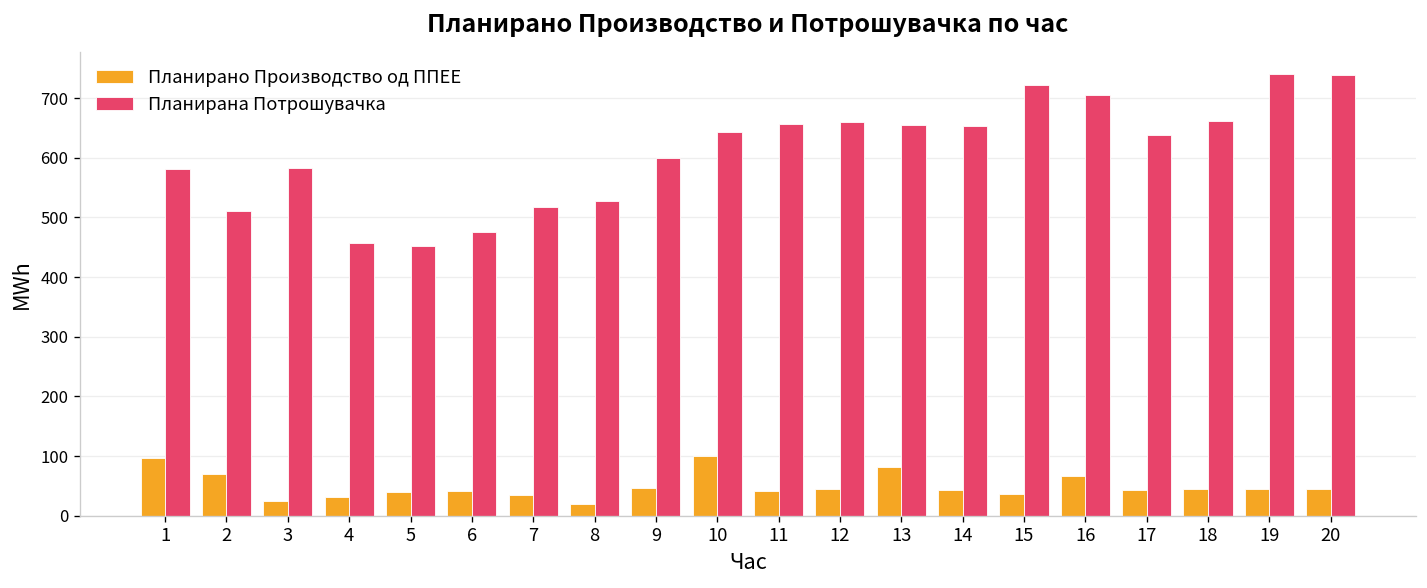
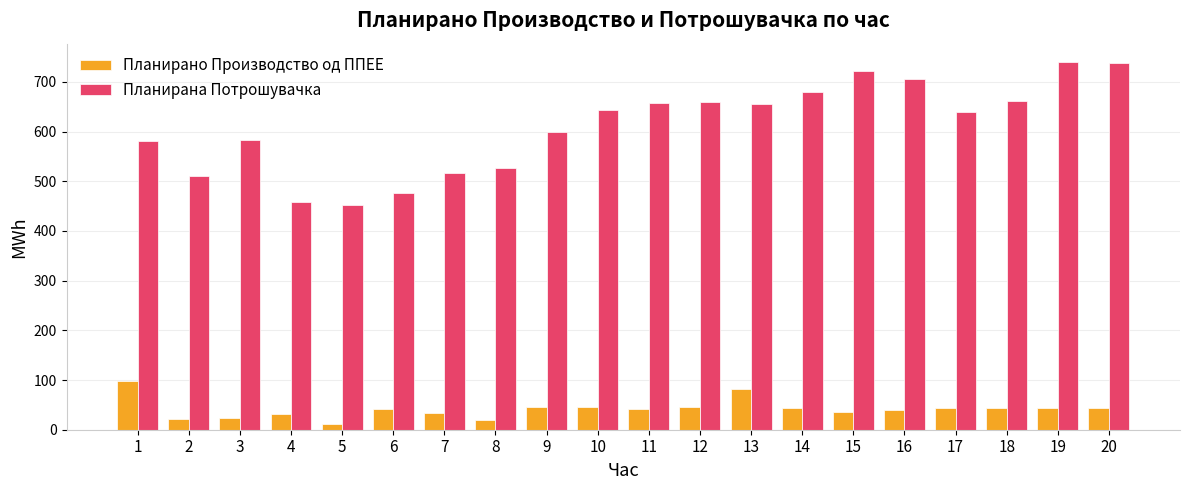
  {
    "Планирано Производство од ППЕЕ": {
      "1": 100,
-     "2": 70,
+     "2": 20,
      "3": 20,
      "4": 30,
-     "5": 40,
+     "5": 10,
      "6": 40,
      "7": 30,
      "8": 20,
      "9": 50,
-     "10": 100,
+     "10": 50,
      "11": 40,
      "12": 50,
      "13": 80,
      "14": 40,
      "15": 40,
-     "16": 70,
+     "16": 40,
      "17": 40,
      "18": 40,
      "19": 40,
      "20": 40
    },
    "Планирана Потрошувачка": {
      "1": 580,
      "2": 510,
      "3": 580,
      "4": 460,
      "5": 450,
      "6": 480,
      "7": 520,
      "8": 530,
      "9": 600,
      "10": 640,
      "11": 660,
      "12": 660,
      "13": 650,
-     "14": 650,
+     "14": 680,
      "15": 720,
      "16": 710,
      "17": 640,
      "18": 660,
      "19": 740,
      "20": 740
    }
  }
